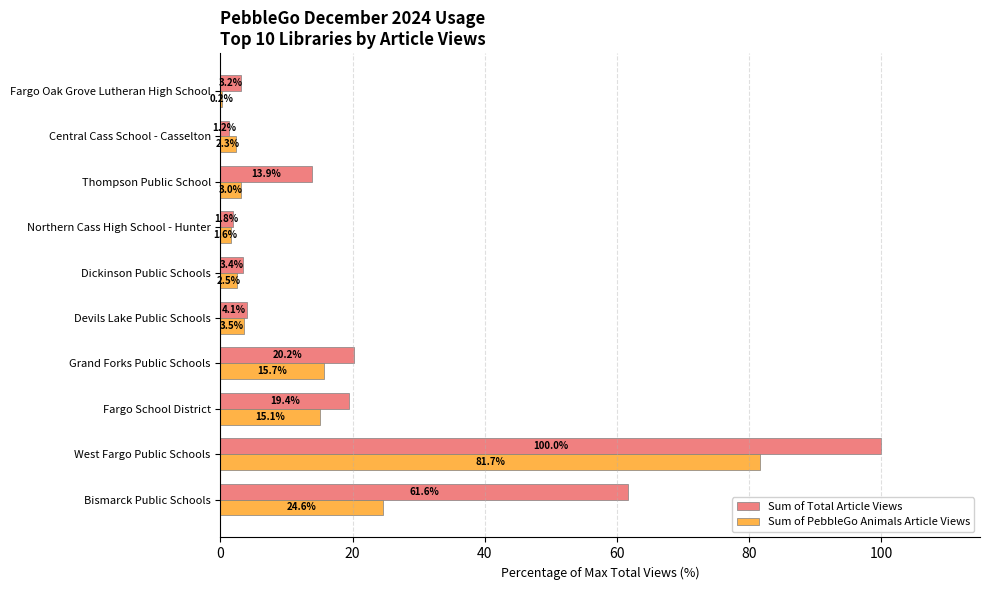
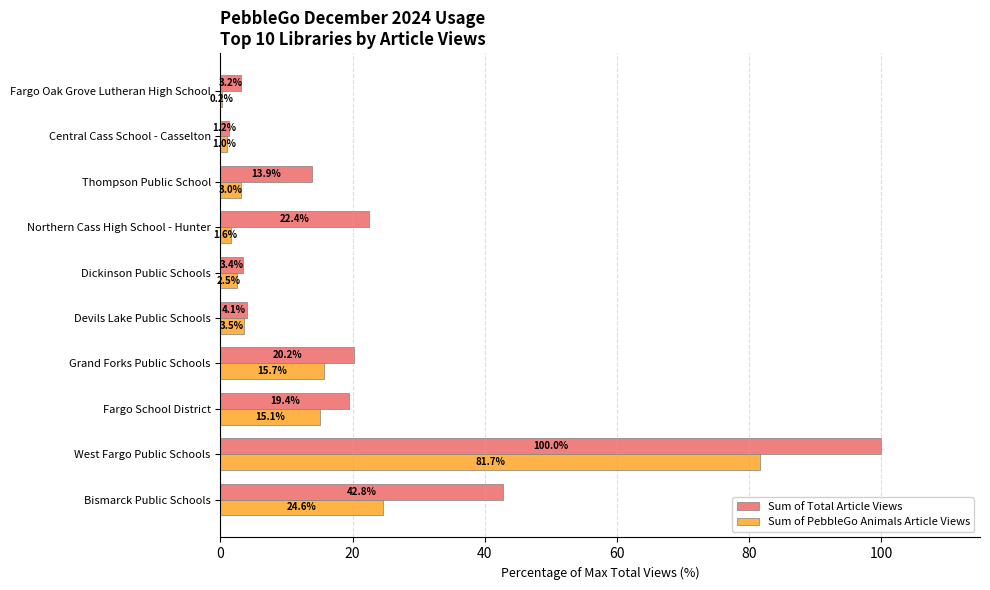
  {
    "Sum of Total Article Views": {
      "Fargo Oak Grove Lutheran High School": "3.2%",
      "Central Cass School - Casselton": "1.2%",
      "Thompson Public School": "13.9%",
-     "Northern Cass High School - Hunter": "1.8%",
+     "Northern Cass High School - Hunter": "22.4%",
      "Dickinson Public Schools": "3.4%",
      "Devils Lake Public Schools": "4.1%",
      "Grand Forks Public Schools": "20.2%",
      "Fargo School District": "19.4%",
      "West Fargo Public Schools": "100.0%",
-     "Bismarck Public Schools": "61.6%"
+     "Bismarck Public Schools": "42.8%"
    },
    "Sum of PebbleGo Animals Article Views": {
      "Fargo Oak Grove Lutheran High School": "0.2%",
-     "Central Cass School - Casselton": "2.3%",
+     "Central Cass School - Casselton": "1.0%",
      "Thompson Public School": "3.0%",
      "Northern Cass High School - Hunter": "1.6%",
      "Dickinson Public Schools": "2.5%",
      "Devils Lake Public Schools": "3.5%",
      "Grand Forks Public Schools": "15.7%",
      "Fargo School District": "15.1%",
      "West Fargo Public Schools": "81.7%",
      "Bismarck Public Schools": "24.6%"
    }
  }
